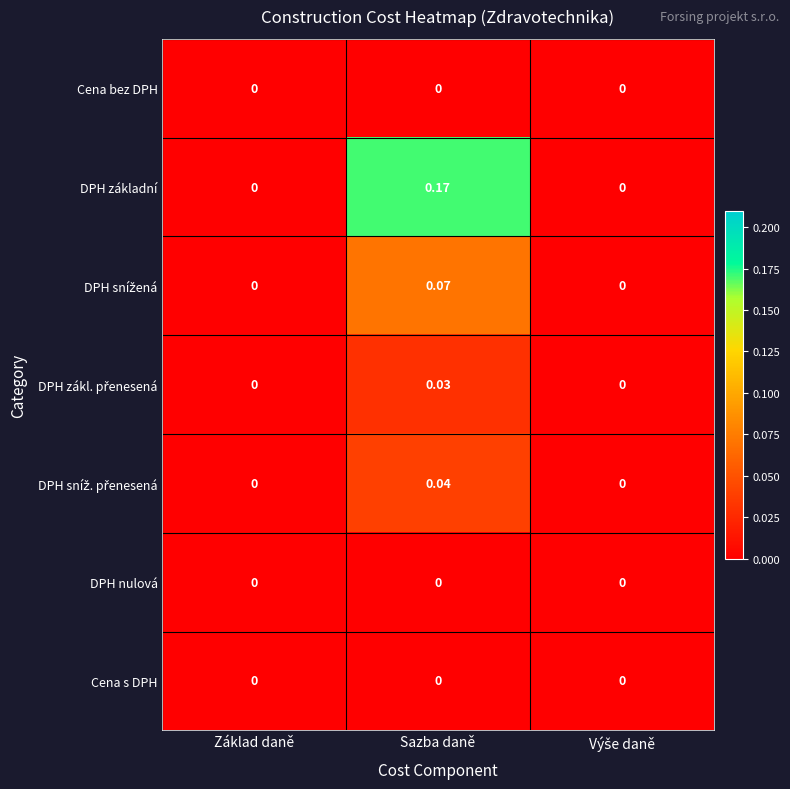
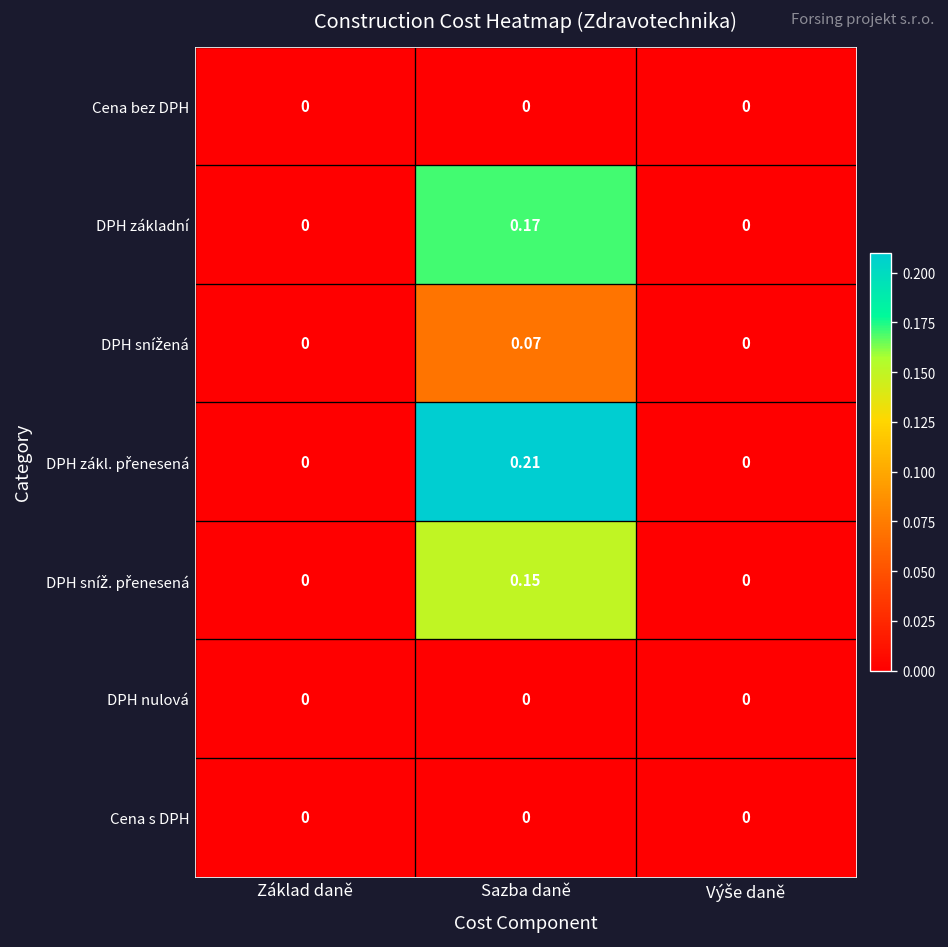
  {
    "Cena bez DPH": {
      "Základ daně": 0,
      "Sazba daně": 0,
      "Výše daně": 0
    },
    "DPH základní": {
      "Základ daně": 0,
      "Sazba daně": 0.17,
      "Výše daně": 0
    },
    "DPH snížená": {
      "Základ daně": 0,
      "Sazba daně": 0.07,
      "Výše daně": 0
    },
    "DPH zákl. přenesená": {
      "Základ daně": 0,
-     "Sazba daně": 0.03,
+     "Sazba daně": 0.21,
      "Výše daně": 0
    },
    "DPH sníž. přenesená": {
      "Základ daně": 0,
-     "Sazba daně": 0.04,
+     "Sazba daně": 0.15,
      "Výše daně": 0
    },
    "DPH nulová": {
      "Základ daně": 0,
      "Sazba daně": 0,
      "Výše daně": 0
    },
    "Cena s DPH": {
      "Základ daně": 0,
      "Sazba daně": 0,
      "Výše daně": 0
    }
  }
